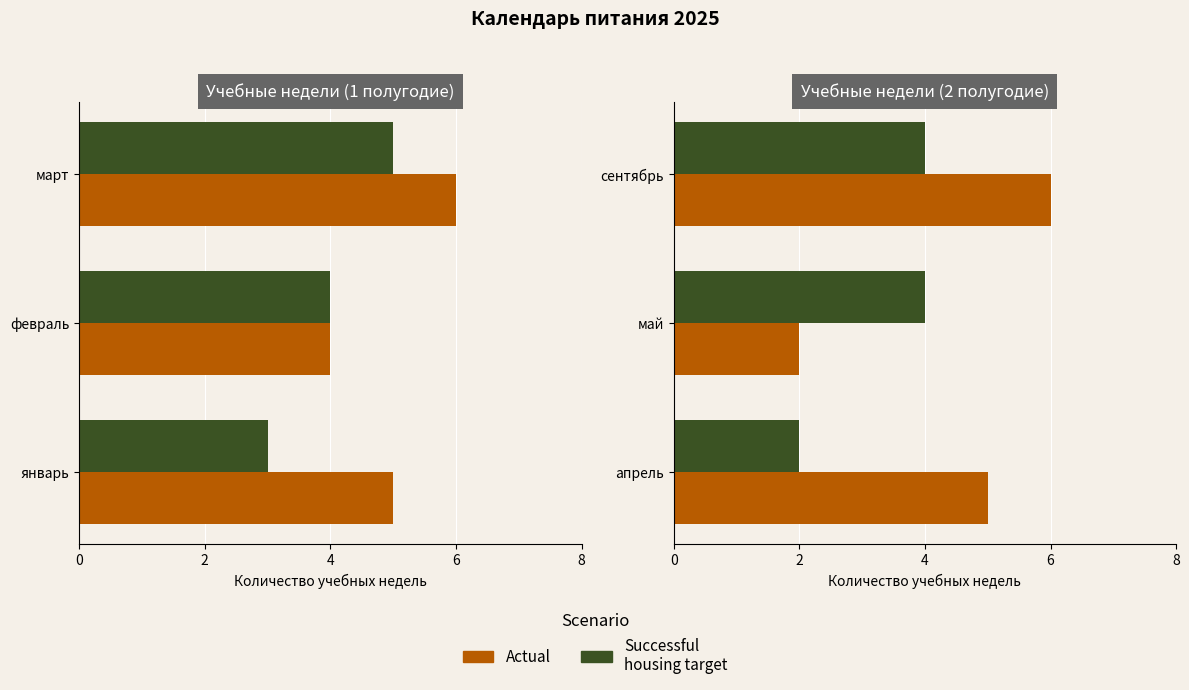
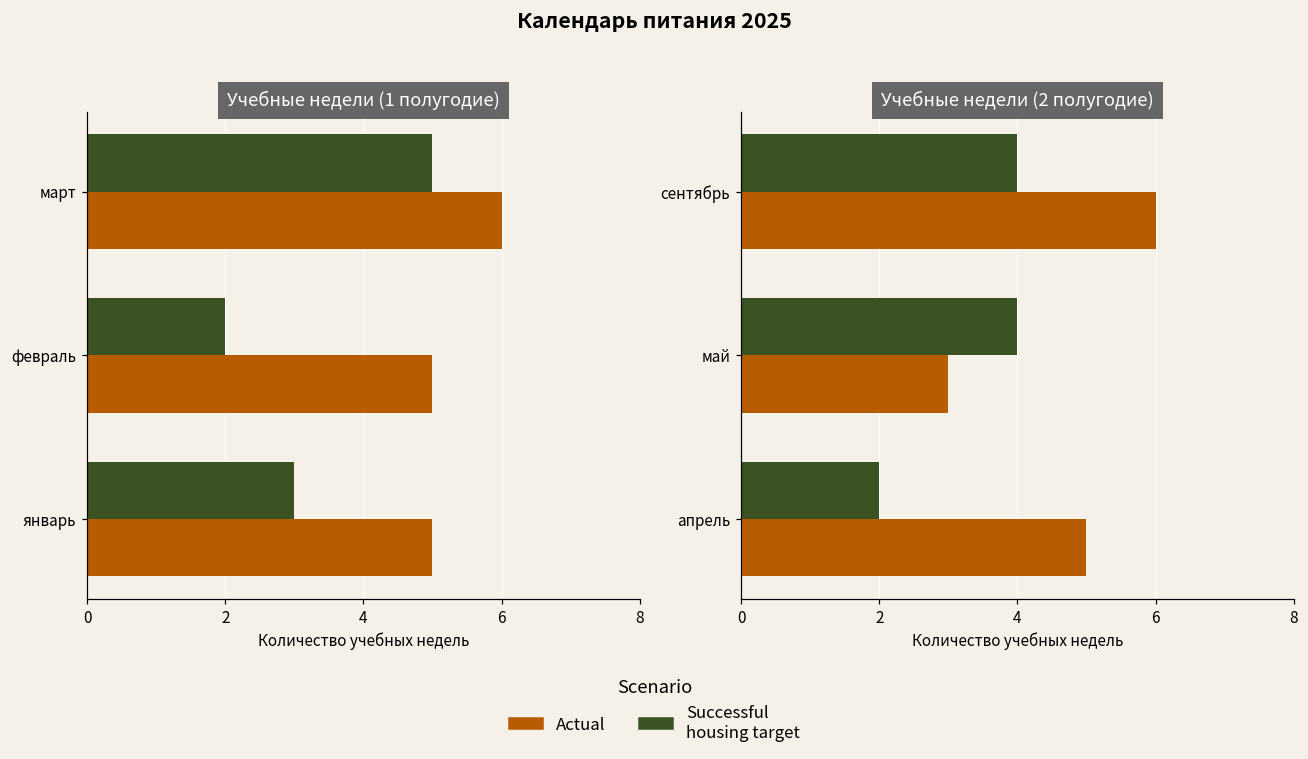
  {
    "Учебные недели (1 полугодие)": {
      "Actual": {
        "март": 6,
-       "февраль": 4,
+       "февраль": 5,
        "январь": 5
      },
      "Successful housing target": {
        "март": 5,
-       "февраль": 4,
+       "февраль": 2,
        "январь": 3
      }
    },
    "Учебные недели (2 полугодие)": {
      "Actual": {
        "сентябрь": 6,
-       "май": 2,
+       "май": 3,
        "апрель": 5
      },
      "Successful housing target": {
        "сентябрь": 4,
        "май": 4,
        "апрель": 2
      }
    }
  }
